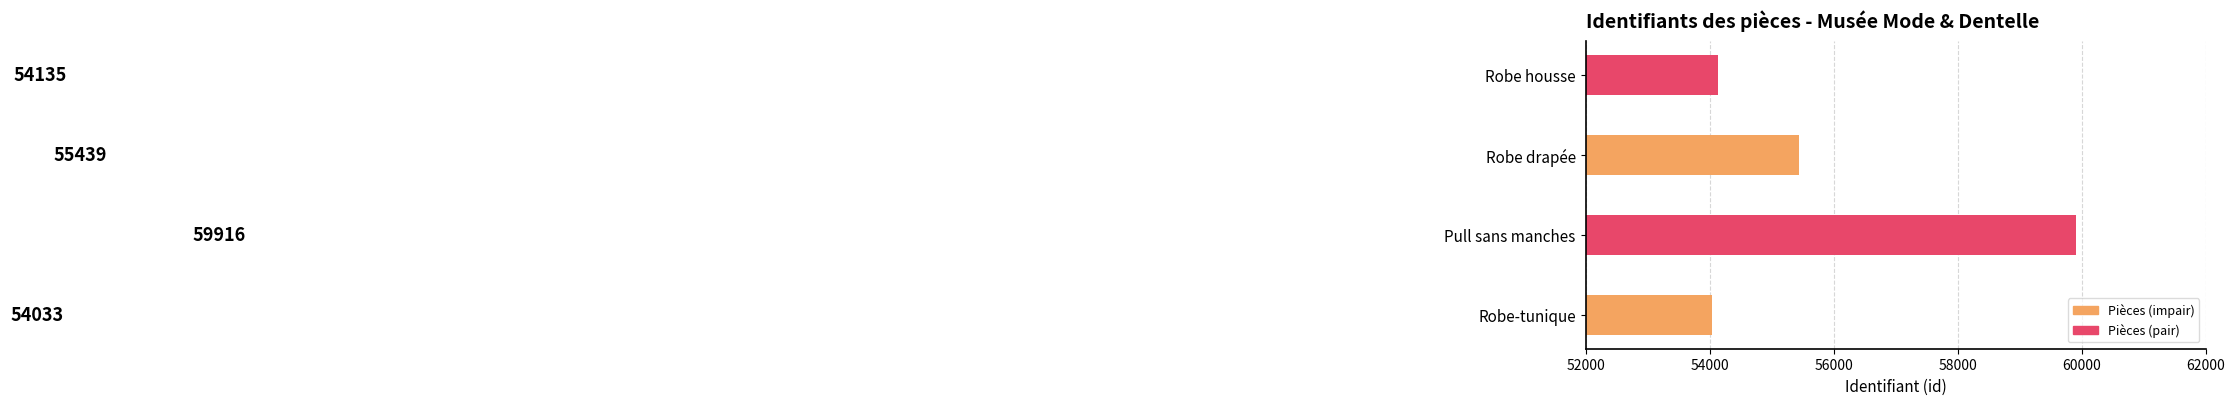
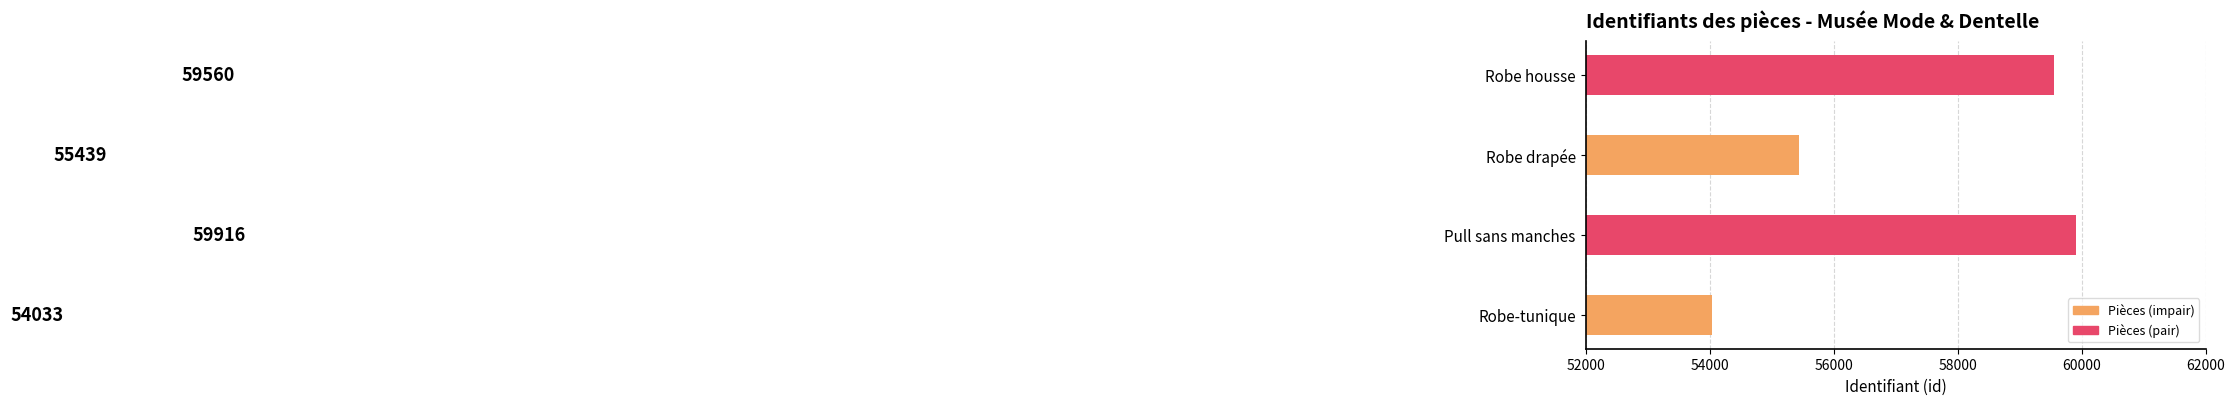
  {
-   "Robe housse": 54135,
+   "Robe housse": 59560,
    "Robe drapée": 55439,
    "Pull sans manches": 59916,
    "Robe-tunique": 54033
  }
